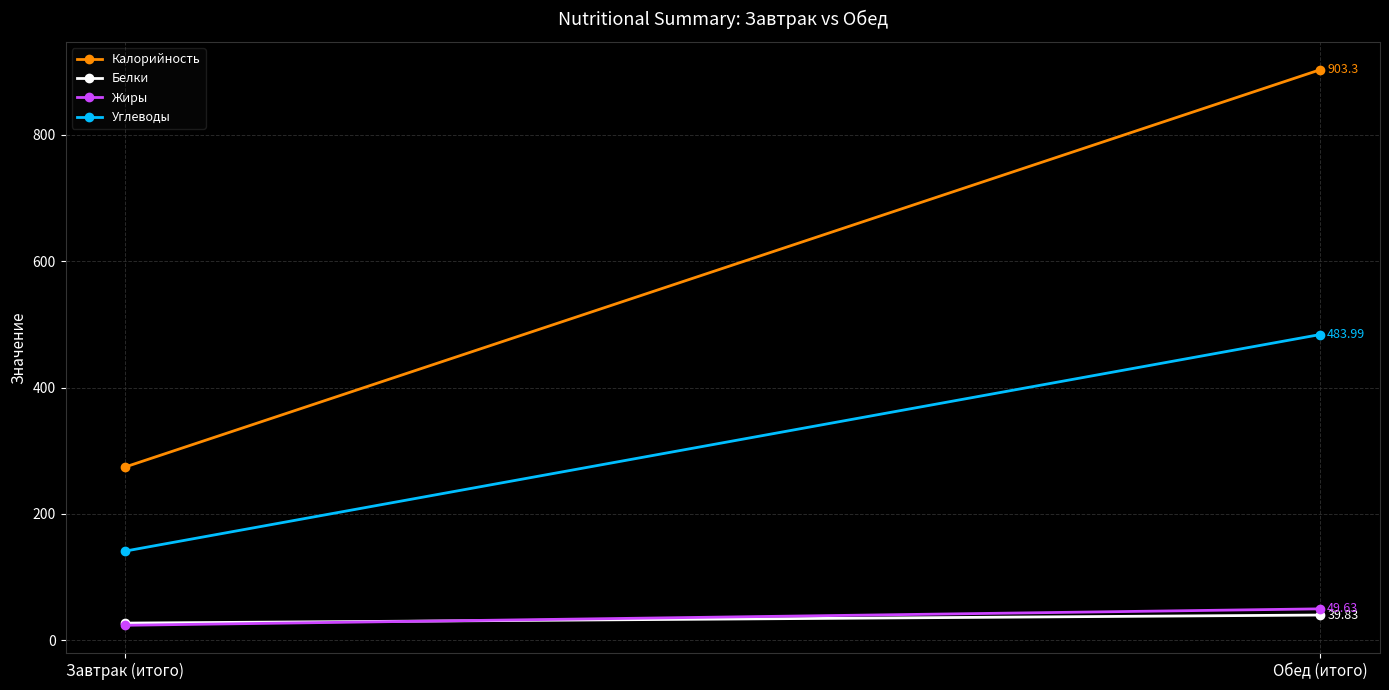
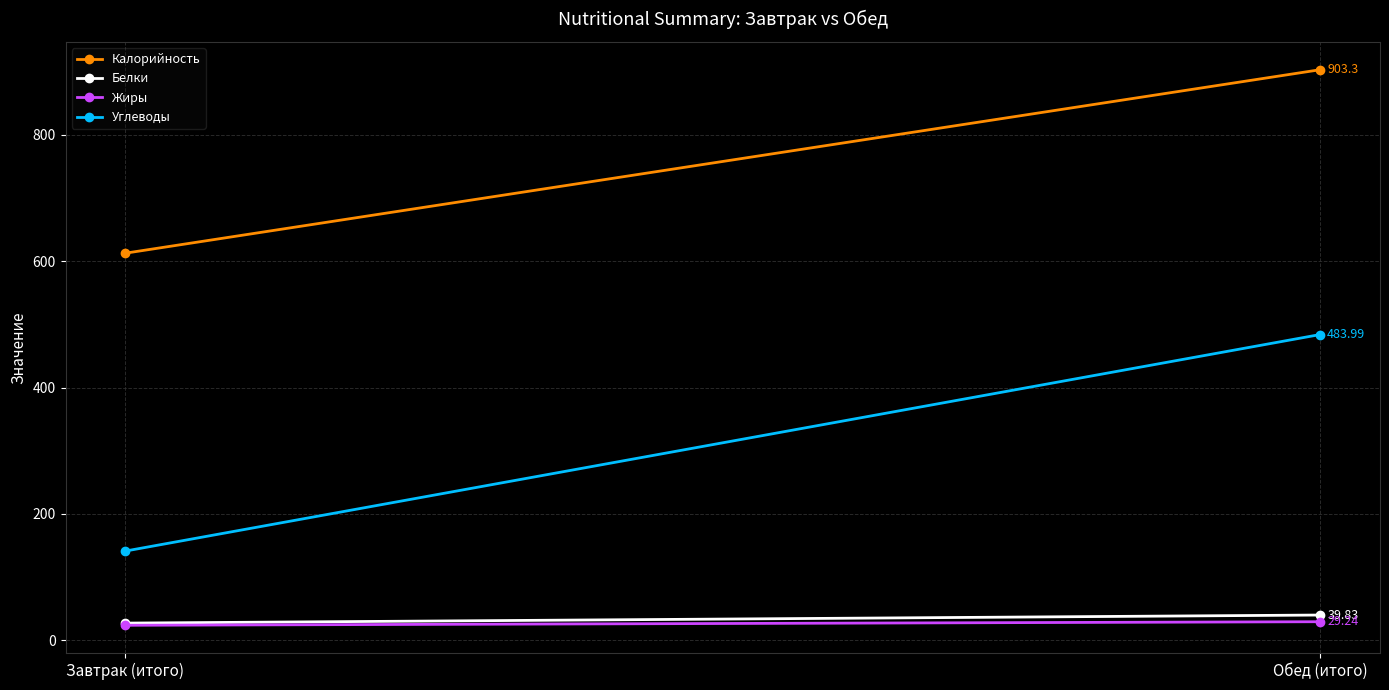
  {
    "Калорийность": {
-     "Завтрак (итого)": 270
+     "Завтрак (итого)": 610
    },
    "Жиры": {
-     "Обед (итого)": 49.63
+     "Обед (итого)": 29.24
    },
    "Углеводы": {
      "Обед (итого)": 483.99
    }
  }
